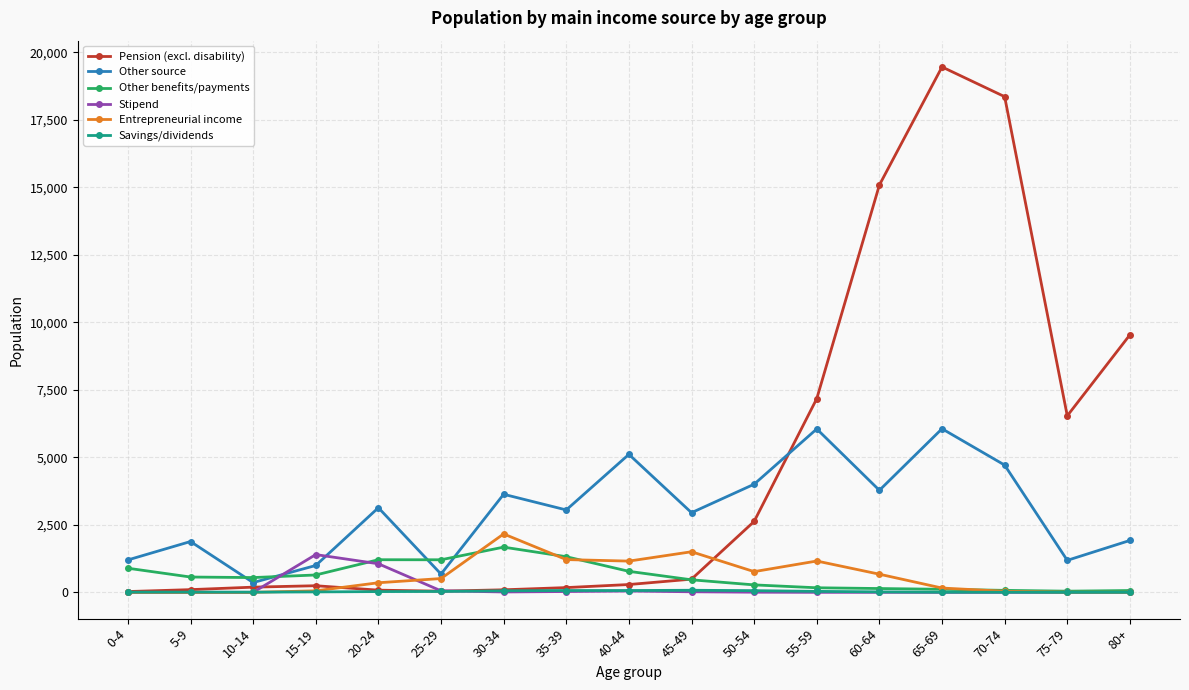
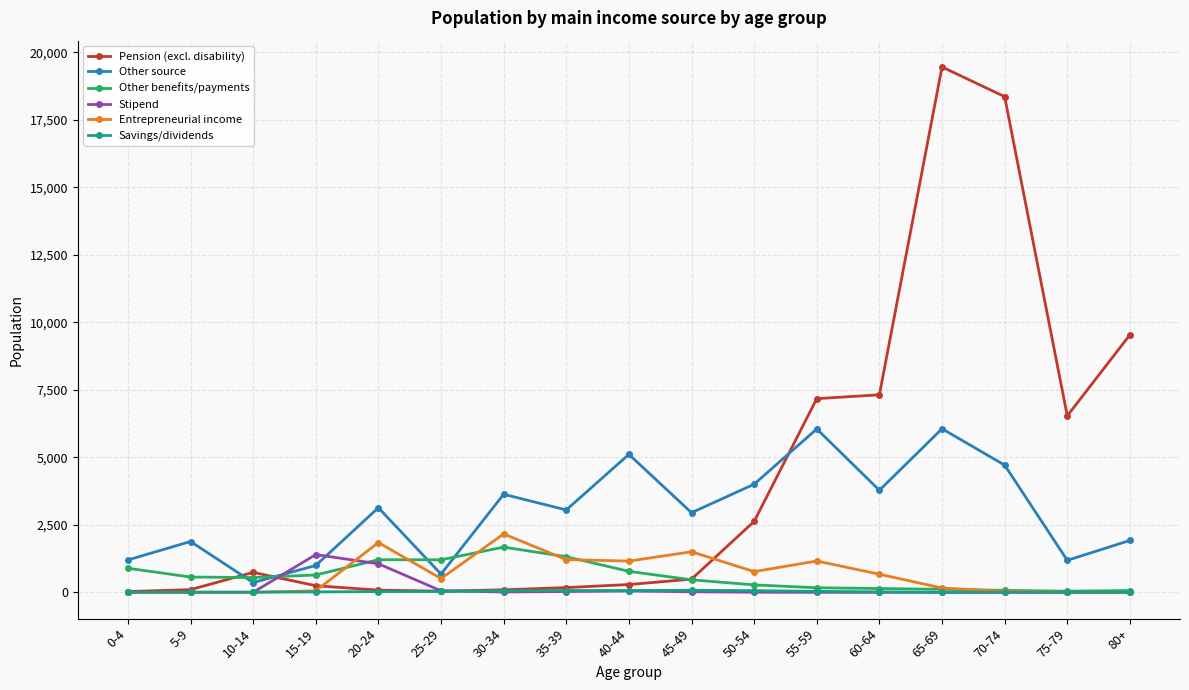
  {
    "Pension (excl. disability)": {
-     "10-14": "200",
+     "10-14": "700",
      "15-19": "200",
      "35-39": "200",
      "40-44": "300",
      "50-54": "2,600",
      "55-59": "7,200",
-     "60-64": "15,100",
+     "60-64": "7,300",
      "65-69": "19,500",
      "70-74": "18,400",
      "75-79": "6,500",
      "80+": "9,500"
    },
    "Other source": {
      "0-4": "1,200",
      "5-9": "1,900",
      "10-14": "400",
      "15-19": "1,000",
      "20-24": "3,100",
      "25-29": "700",
      "30-34": "3,600",
      "35-39": "3,100",
      "40-44": "5,100",
      "45-49": "3,000",
      "50-54": "4,000",
      "55-59": "6,100",
      "60-64": "3,800",
      "65-69": "6,100",
      "70-74": "4,700",
      "75-79": "1,200",
      "80+": "1,900"
    },
    "Stipend": {
      "15-19": "1,400",
      "20-24": "1,100"
    },
    "Entrepreneurial income": {
-     "20-24": "400",
+     "20-24": "1,800",
      "25-29": "500",
      "30-34": "2,200",
      "35-39": "1,200",
      "40-44": "1,200",
      "45-49": "1,500",
      "50-54": "800",
      "55-59": "1,200",
      "60-64": "700"
    }
  }
